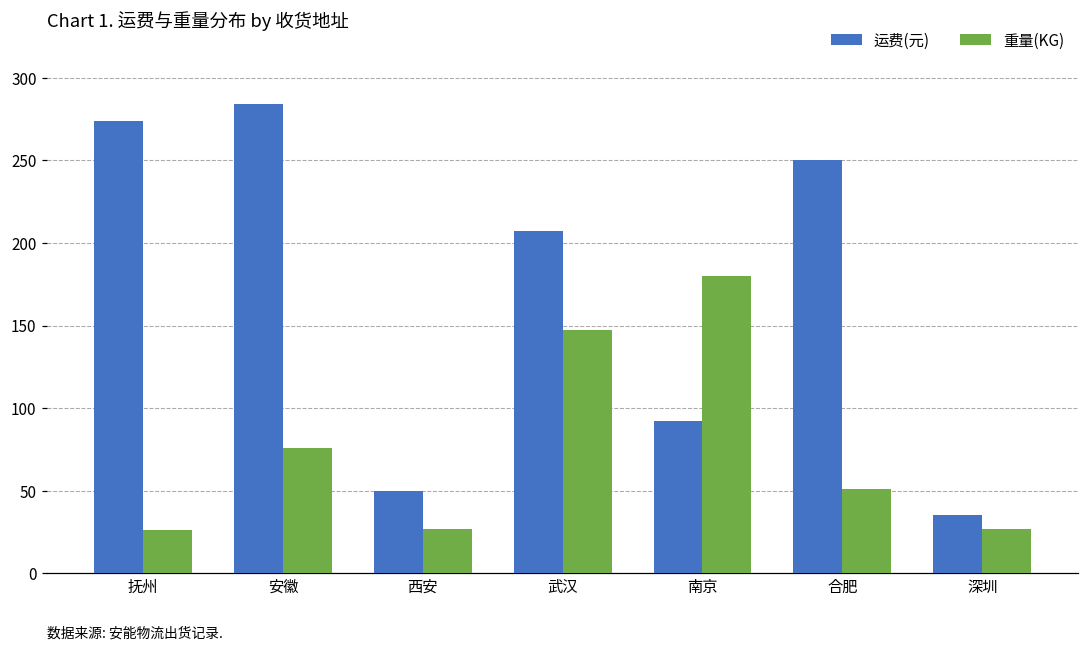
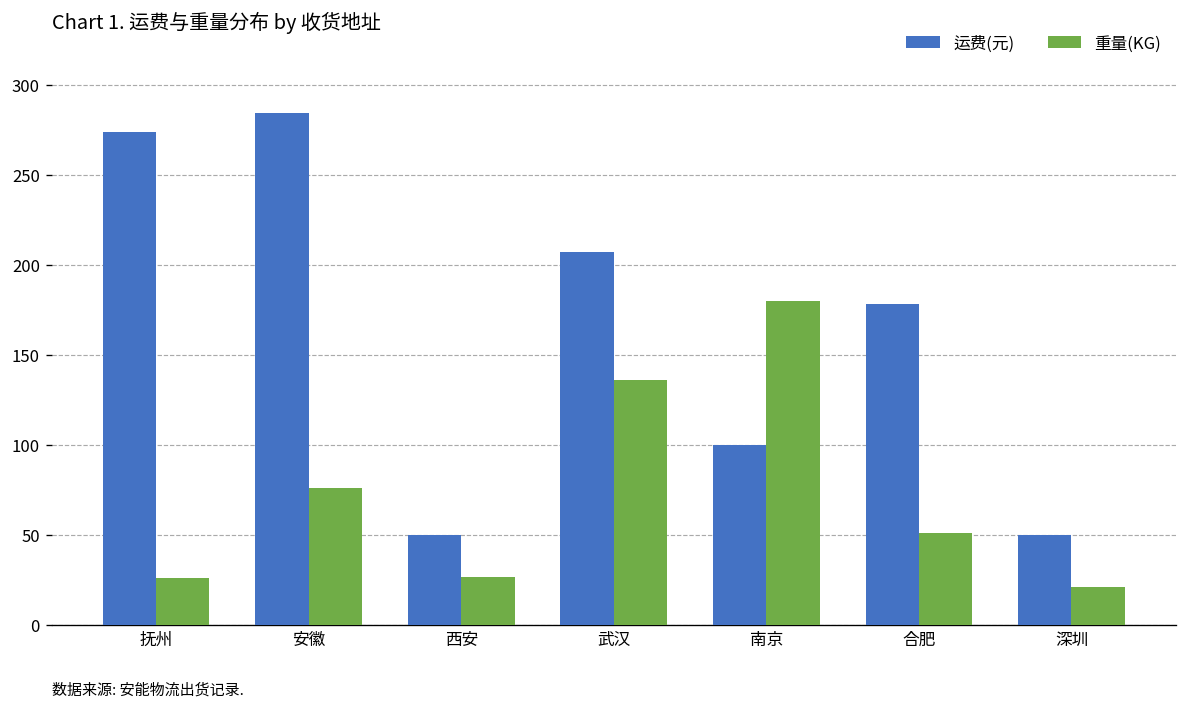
  {
    "运费(元)": {
      "抚州": 274,
      "安徽": 284,
      "西安": 50,
      "武汉": 207,
-     "南京": 92,
-     "合肥": 250,
-     "深圳": 35
+     "南京": 100,
+     "合肥": 178,
+     "深圳": 50
    },
    "重量(KG)": {
      "抚州": 26,
      "安徽": 76,
      "西安": 27,
-     "武汉": 147,
+     "武汉": 136,
      "南京": 180,
      "合肥": 51,
-     "深圳": 27
+     "深圳": 21
    }
  }
